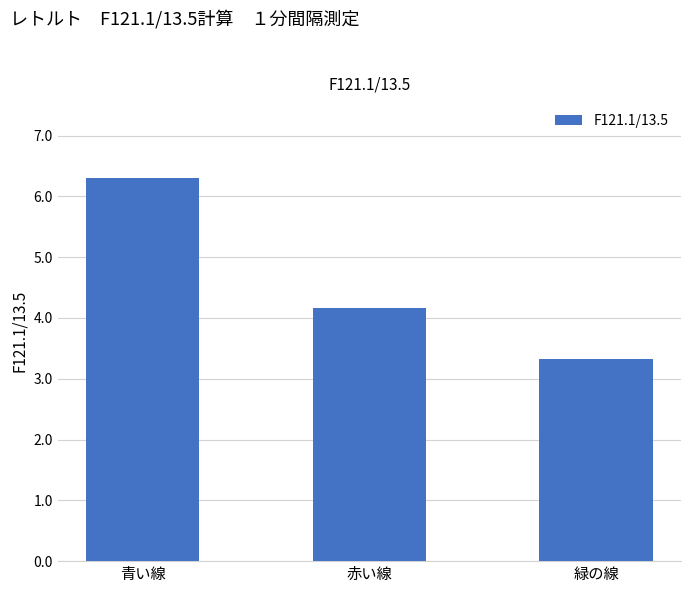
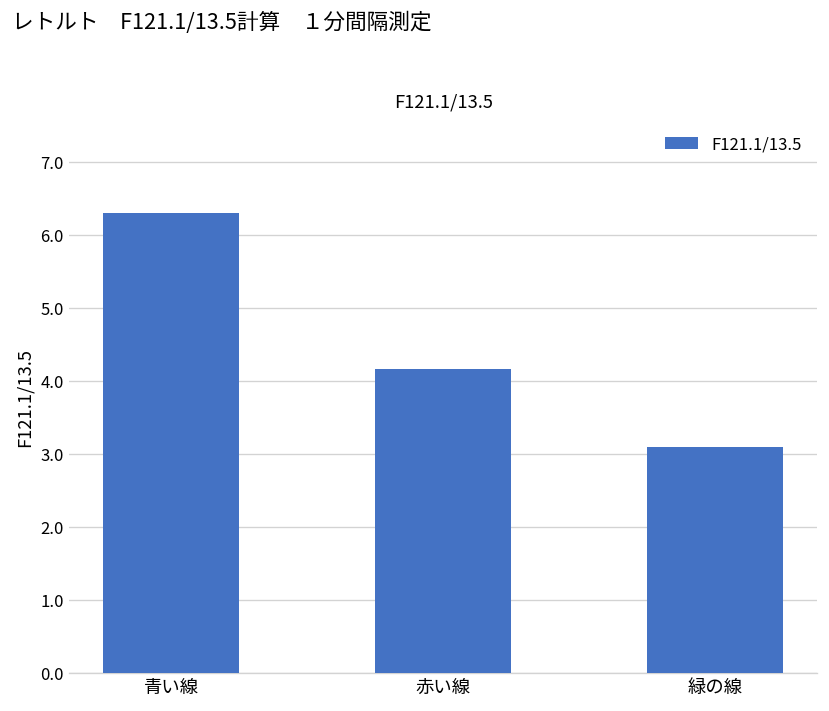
  {
    "青い線": 6.3,
    "赤い線": 4.2,
-   "緑の線": 3.3
+   "緑の線": 3.1
  }
